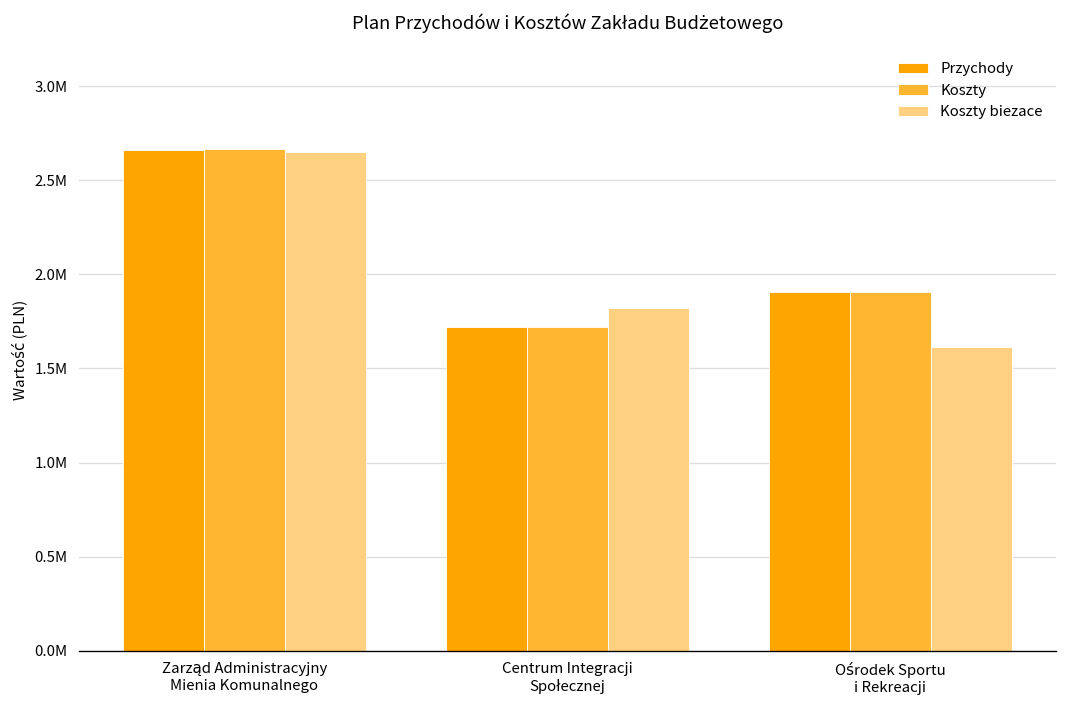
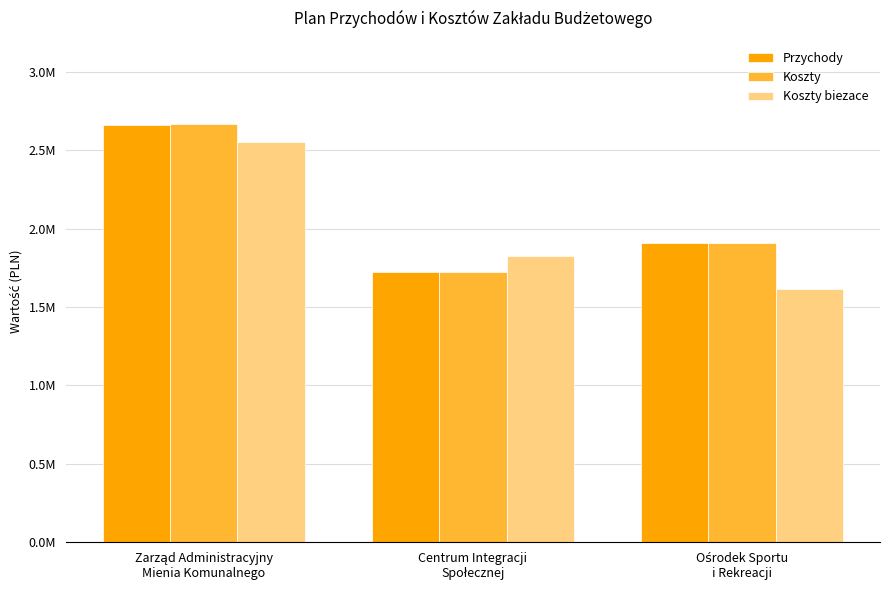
  {
    "Koszty biezace": {
-     "Zarząd Administracyjny Mienia Komunalnego": 2650000,
+     "Zarząd Administracyjny Mienia Komunalnego": 2550000,
      "Centrum Integracji Społecznej": 1820000,
      "Ośrodek Sportu i Rekreacji": 1610000
    }
  }
